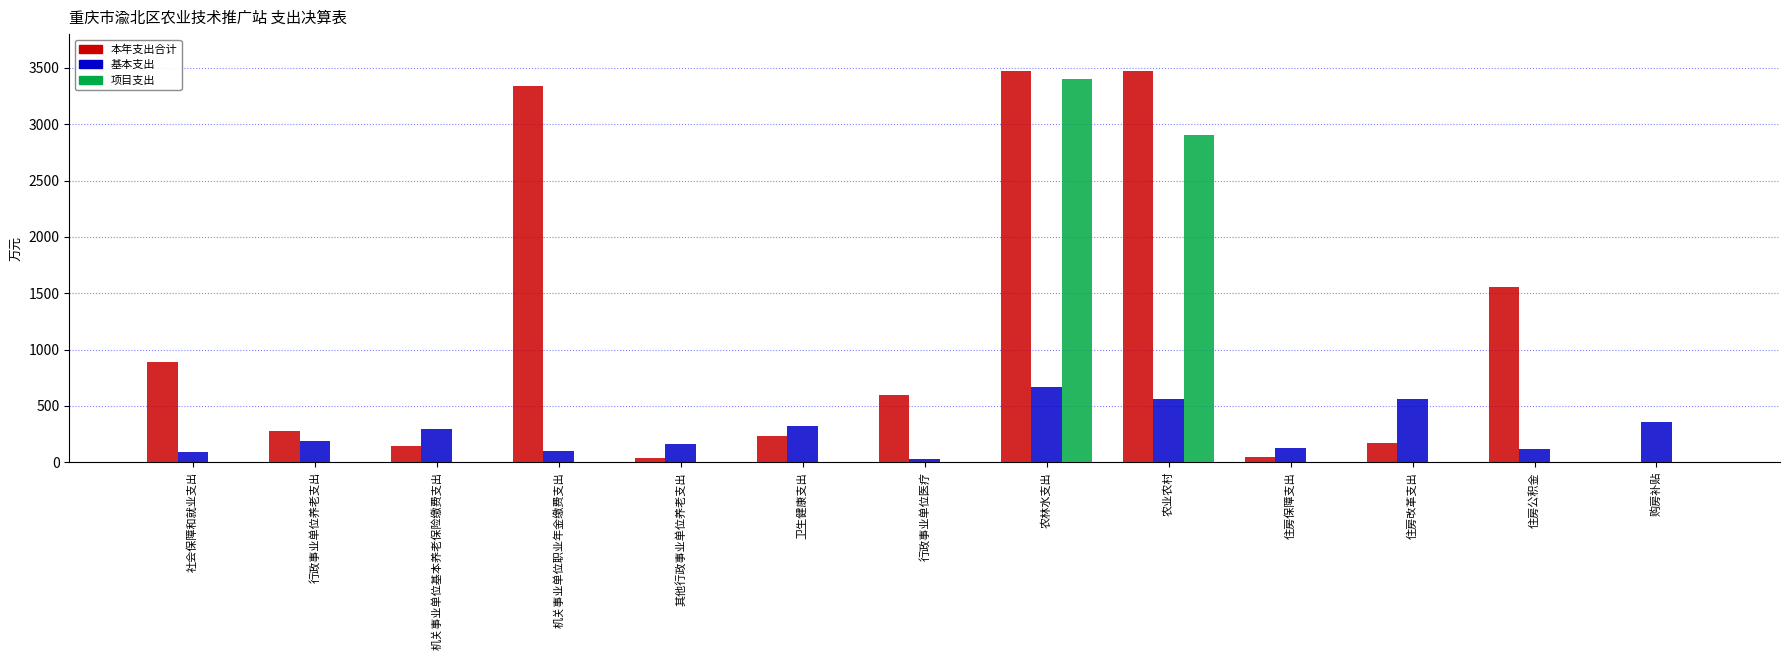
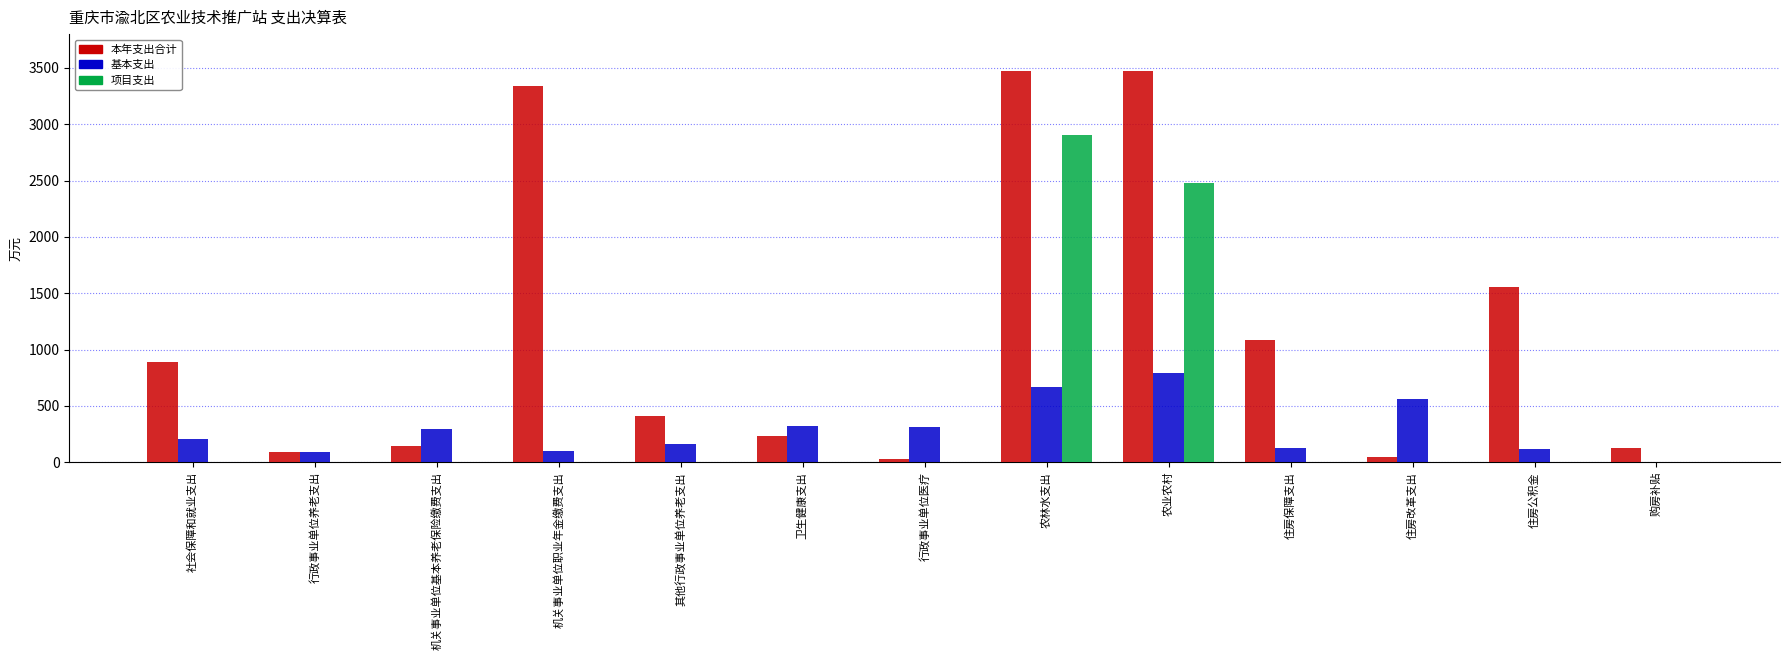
  {
    "本年支出合计": {
      "社会保障和就业支出": 890,
-     "行政事业单位养老支出": 280,
+     "行政事业单位养老支出": 90,
      "机关事业单位基本养老保险缴费支出": 140,
      "机关事业单位职业年金缴费支出": 3340,
-     "其他行政事业单位养老支出": 40,
+     "其他行政事业单位养老支出": 410,
      "卫生健康支出": 240,
-     "行政事业单位医疗": 600,
+     "行政事业单位医疗": 30,
      "农林水支出": 3470,
      "农业农村": 3470,
-     "住房保障支出": 40,
-     "住房改革支出": 170,
+     "住房保障支出": 1080,
+     "住房改革支出": 40,
      "住房公积金": 1560,
-     "购房补贴": 0
+     "购房补贴": 130
    },
    "基本支出": {
-     "社会保障和就业支出": 90,
-     "行政事业单位养老支出": 190,
+     "社会保障和就业支出": 210,
+     "行政事业单位养老支出": 90,
      "机关事业单位基本养老保险缴费支出": 290,
      "机关事业单位职业年金缴费支出": 100,
      "其他行政事业单位养老支出": 160,
      "卫生健康支出": 330,
-     "行政事业单位医疗": 30,
+     "行政事业单位医疗": 310,
      "农林水支出": 670,
-     "农业农村": 570,
+     "农业农村": 790,
      "住房保障支出": 120,
      "住房改革支出": 560,
      "住房公积金": 120,
-     "购房补贴": 360
+     "购房补贴": 0
    },
    "项目支出": {
      "社会保障和就业支出": 0,
      "行政事业单位养老支出": 0,
      "机关事业单位基本养老保险缴费支出": 0,
      "机关事业单位职业年金缴费支出": 0,
      "其他行政事业单位养老支出": 0,
      "卫生健康支出": 0,
      "行政事业单位医疗": 0,
-     "农林水支出": 3400,
-     "农业农村": 2910,
+     "农林水支出": 2910,
+     "农业农村": 2480,
      "住房保障支出": 0,
      "住房改革支出": 0,
      "住房公积金": 0,
      "购房补贴": 0
    }
  }
